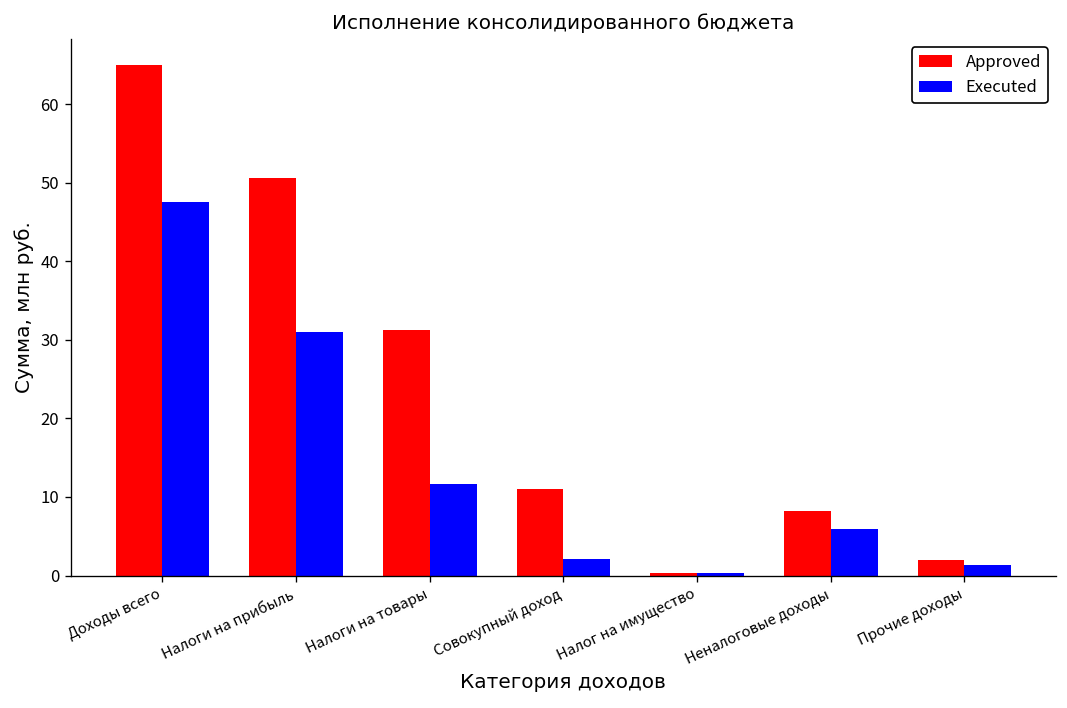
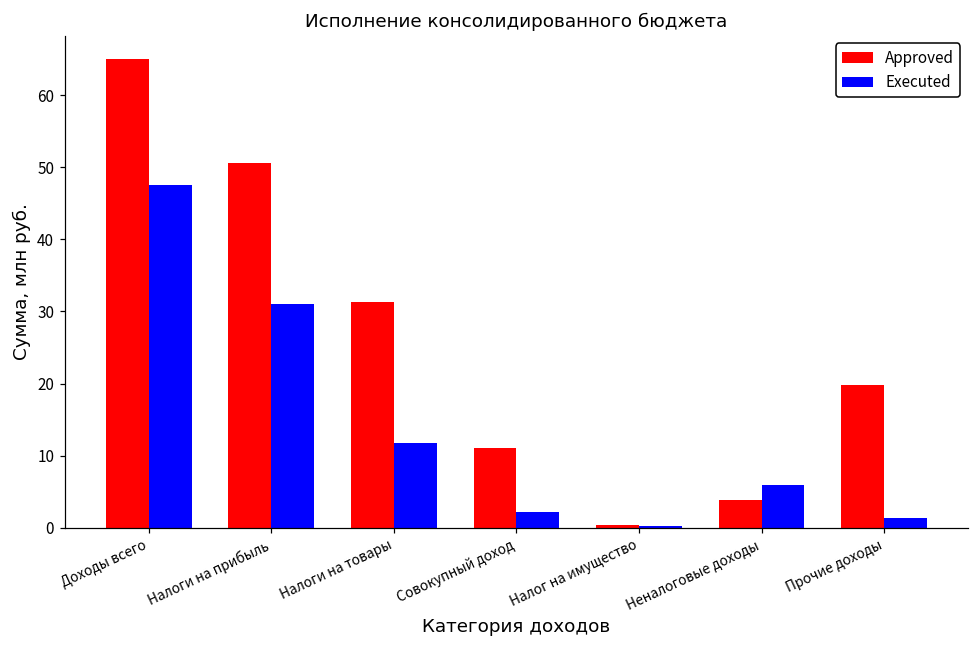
  {
    "Approved": {
      "Доходы всего": 65,
      "Налоги на прибыль": 51,
      "Налоги на товары": 31,
      "Совокупный доход": 11,
-     "Неналоговые доходы": 8,
-     "Прочие доходы": 2
+     "Неналоговые доходы": 4,
+     "Прочие доходы": 20
    },
    "Executed": {
      "Доходы всего": 48,
      "Налоги на прибыль": 31,
      "Налоги на товары": 12,
      "Совокупный доход": 2,
      "Неналоговые доходы": 6,
      "Прочие доходы": 1
    }
  }
